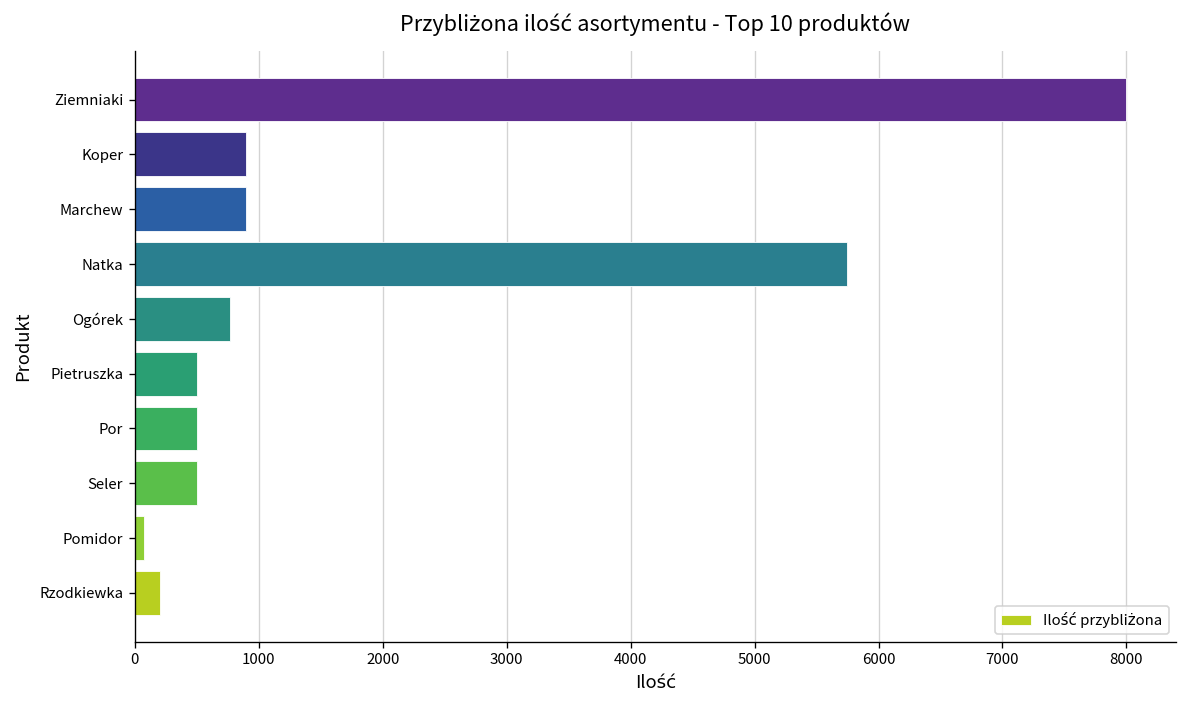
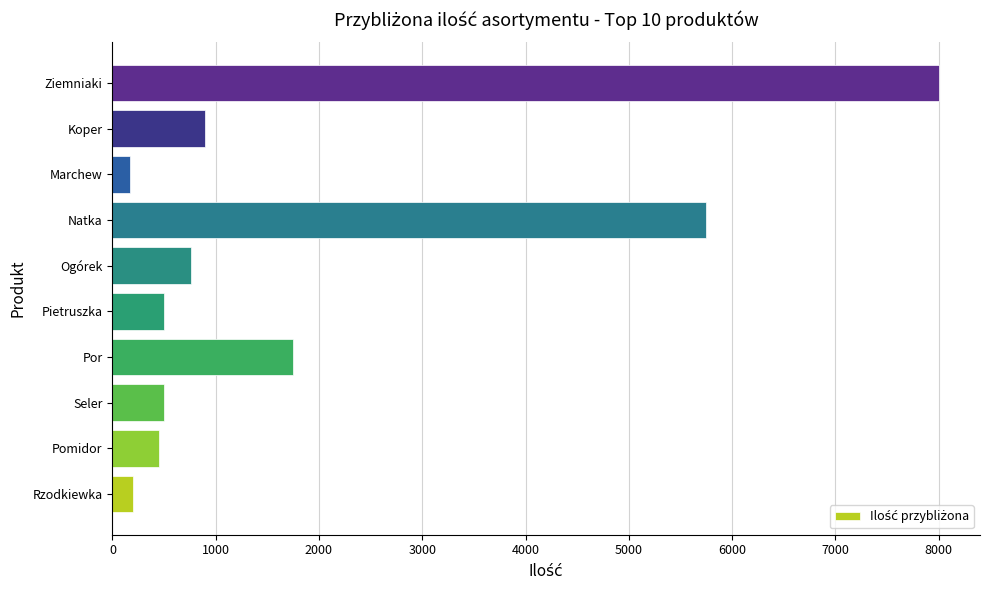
  {
    "Ziemniaki": 8000,
    "Koper": 900,
-   "Marchew": 900,
+   "Marchew": 170,
    "Natka": 5740,
    "Ogórek": 760,
    "Pietruszka": 500,
-   "Por": 500,
+   "Por": 1750,
    "Seler": 500,
-   "Pomidor": 70,
+   "Pomidor": 450,
    "Rzodkiewka": 200
  }
